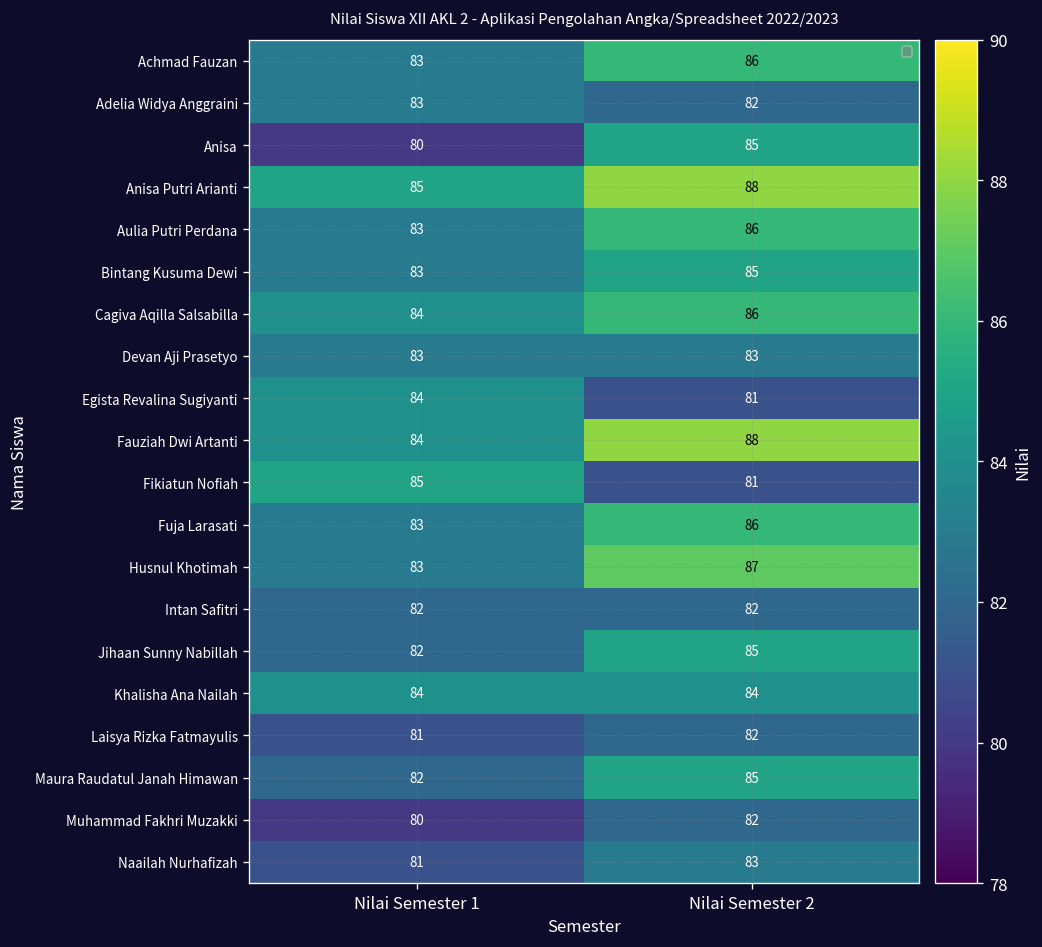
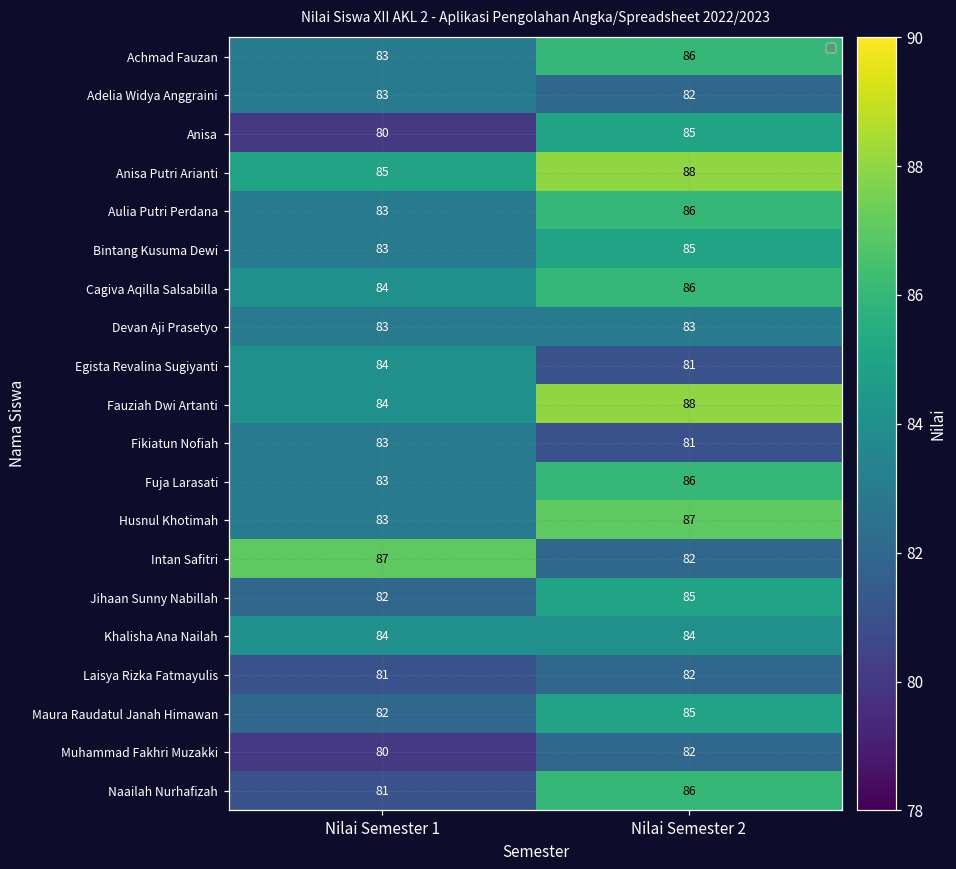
  {
    "Achmad Fauzan": {
      "Nilai Semester 1": 83,
      "Nilai Semester 2": 86
    },
    "Adelia Widya Anggraini": {
      "Nilai Semester 1": 83,
      "Nilai Semester 2": 82
    },
    "Anisa": {
      "Nilai Semester 1": 80,
      "Nilai Semester 2": 85
    },
    "Anisa Putri Arianti": {
      "Nilai Semester 1": 85,
      "Nilai Semester 2": 88
    },
    "Aulia Putri Perdana": {
      "Nilai Semester 1": 83,
      "Nilai Semester 2": 86
    },
    "Bintang Kusuma Dewi": {
      "Nilai Semester 1": 83,
      "Nilai Semester 2": 85
    },
    "Cagiva Aqilla Salsabilla": {
      "Nilai Semester 1": 84,
      "Nilai Semester 2": 86
    },
    "Devan Aji Prasetyo": {
      "Nilai Semester 1": 83,
      "Nilai Semester 2": 83
    },
    "Egista Revalina Sugiyanti": {
      "Nilai Semester 1": 84,
      "Nilai Semester 2": 81
    },
    "Fauziah Dwi Artanti": {
      "Nilai Semester 1": 84,
      "Nilai Semester 2": 88
    },
    "Fikiatun Nofiah": {
-     "Nilai Semester 1": 85,
+     "Nilai Semester 1": 83,
      "Nilai Semester 2": 81
    },
    "Fuja Larasati": {
      "Nilai Semester 1": 83,
      "Nilai Semester 2": 86
    },
    "Husnul Khotimah": {
      "Nilai Semester 1": 83,
      "Nilai Semester 2": 87
    },
    "Intan Safitri": {
-     "Nilai Semester 1": 82,
+     "Nilai Semester 1": 87,
      "Nilai Semester 2": 82
    },
    "Jihaan Sunny Nabillah": {
      "Nilai Semester 1": 82,
      "Nilai Semester 2": 85
    },
    "Khalisha Ana Nailah": {
      "Nilai Semester 1": 84,
      "Nilai Semester 2": 84
    },
    "Laisya Rizka Fatmayulis": {
      "Nilai Semester 1": 81,
      "Nilai Semester 2": 82
    },
    "Maura Raudatul Janah Himawan": {
      "Nilai Semester 1": 82,
      "Nilai Semester 2": 85
    },
    "Muhammad Fakhri Muzakki": {
      "Nilai Semester 1": 80,
      "Nilai Semester 2": 82
    },
    "Naailah Nurhafizah": {
      "Nilai Semester 1": 81,
-     "Nilai Semester 2": 83
+     "Nilai Semester 2": 86
    }
  }
